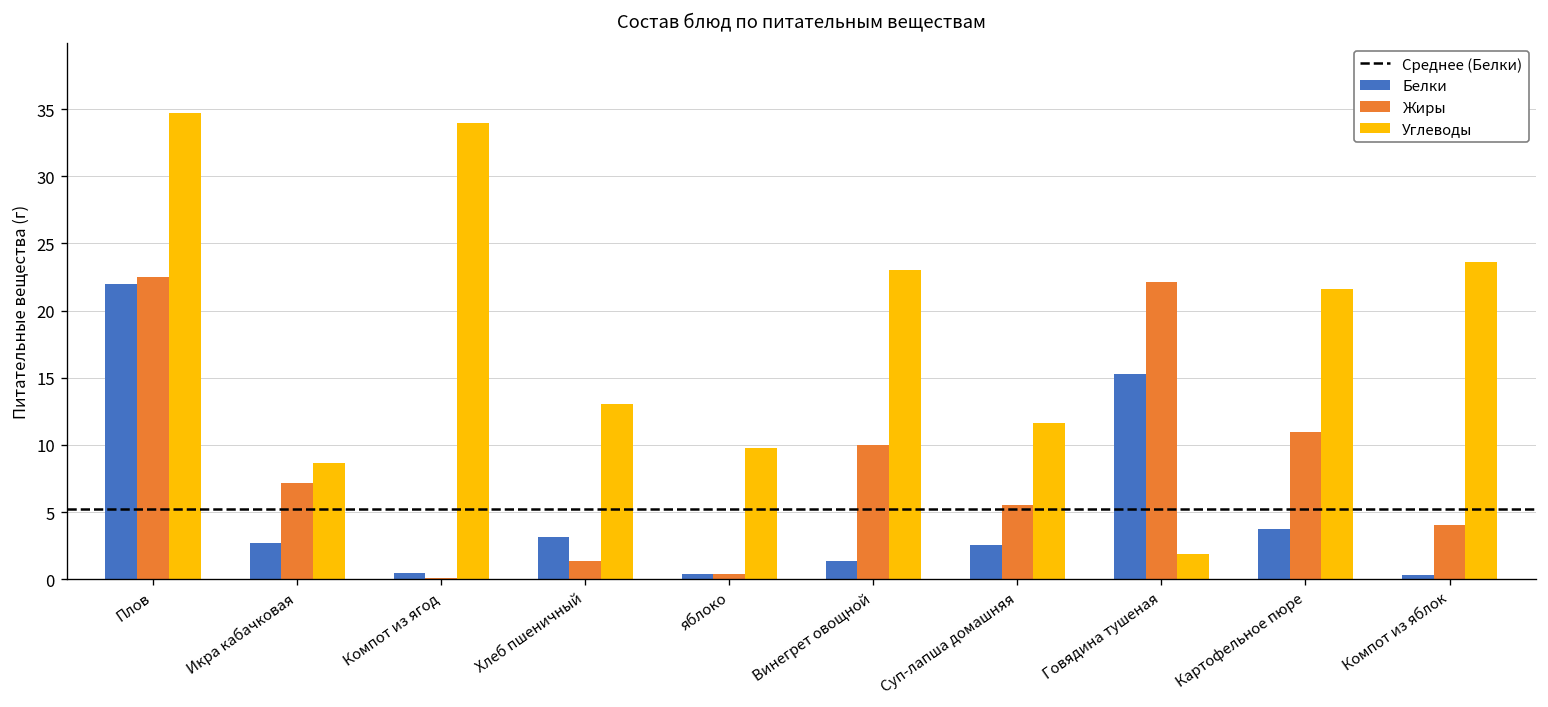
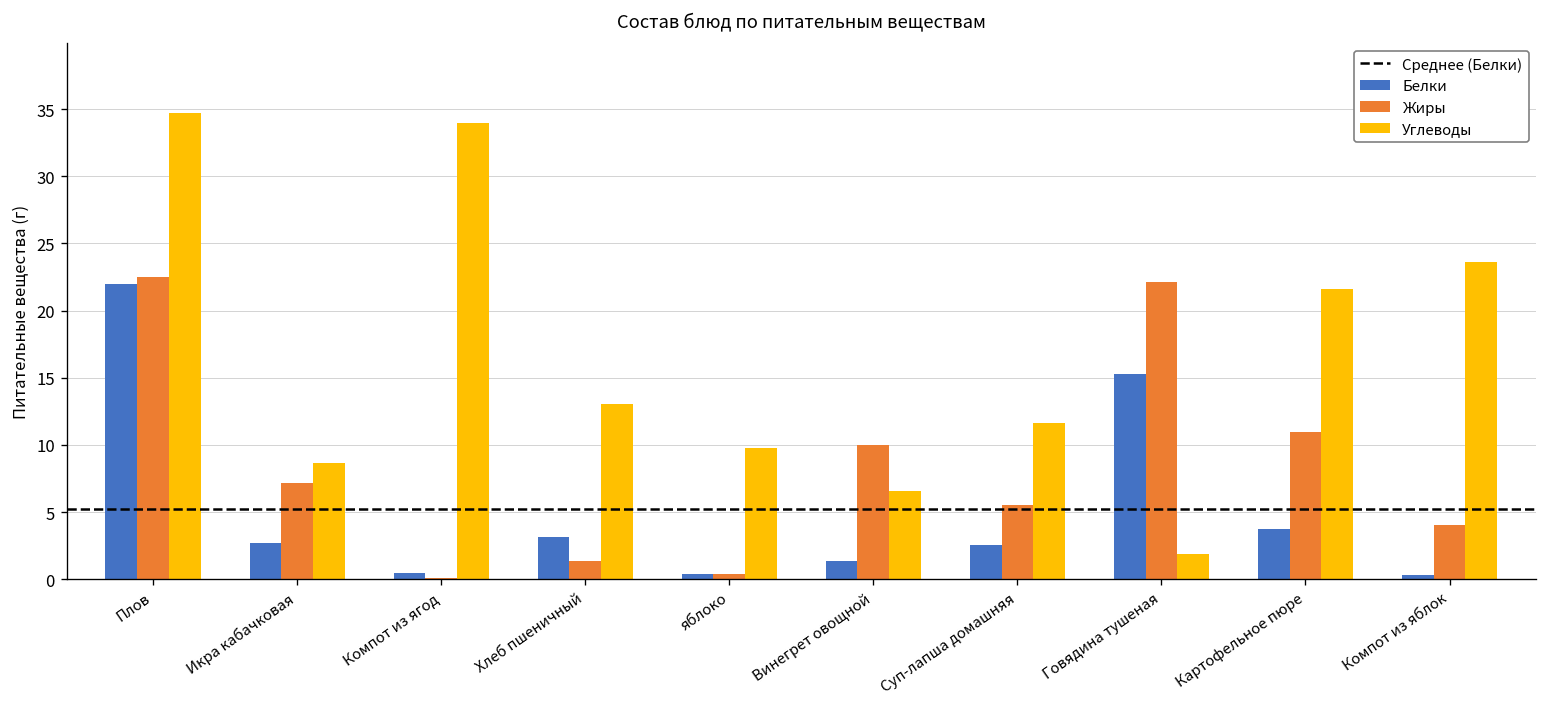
  {
    "Белки": {
      "Плов": 22.0,
      "Икра кабачковая": 2.7,
      "Компот из ягод": 0.4,
      "Хлеб пшеничный": 3.1,
      "яблоко": 0.4,
      "Винегрет овощной": 1.4,
      "Суп-лапша домашняя": 2.6,
      "Говядина тушеная": 15.3,
      "Картофельное пюре": 3.7,
      "Компот из яблок": 0.3
    },
    "Жиры": {
      "Плов": 22.5,
      "Икра кабачковая": 7.2,
      "Хлеб пшеничный": 1.4,
      "яблоко": 0.4,
      "Винегрет овощной": 10.0,
      "Суп-лапша домашняя": 5.6,
      "Говядина тушеная": 22.1,
      "Картофельное пюре": 11.0,
      "Компот из яблок": 4.0
    },
    "Углеводы": {
      "Плов": 34.7,
      "Икра кабачковая": 8.6,
      "Компот из ягод": 34.0,
      "Хлеб пшеничный": 13.1,
      "яблоко": 9.8,
-     "Винегрет овощной": 23.0,
+     "Винегрет овощной": 6.6,
      "Суп-лапша домашняя": 11.6,
      "Говядина тушеная": 1.9,
      "Картофельное пюре": 21.6,
      "Компот из яблок": 23.6
    }
  }
